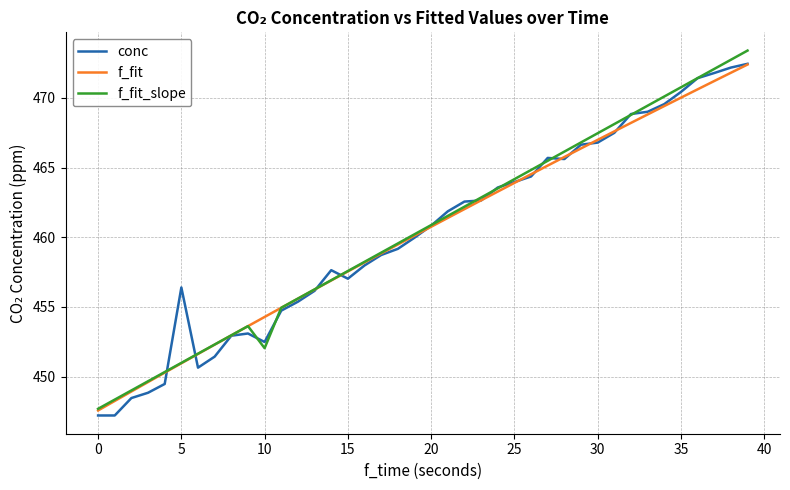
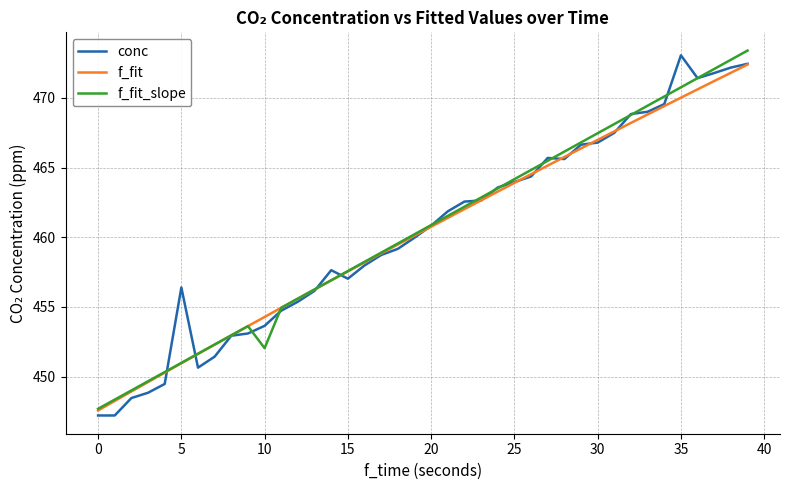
  {
    "conc": {
      "0": 447.2,
      "5": 456.4,
-     "10": 452.5,
+     "10": 453.7,
      "15": 457.0,
      "30": 466.8,
-     "35": 470.4
+     "35": 473.1
    },
    "f_fit": {
      "10": 454.3,
      "30": 467.0,
      "35": 470.0
    },
    "f_fit_slope": {
      "10": 452.0,
      "25": 464.2,
      "30": 467.5,
      "35": 470.8
    }
  }
